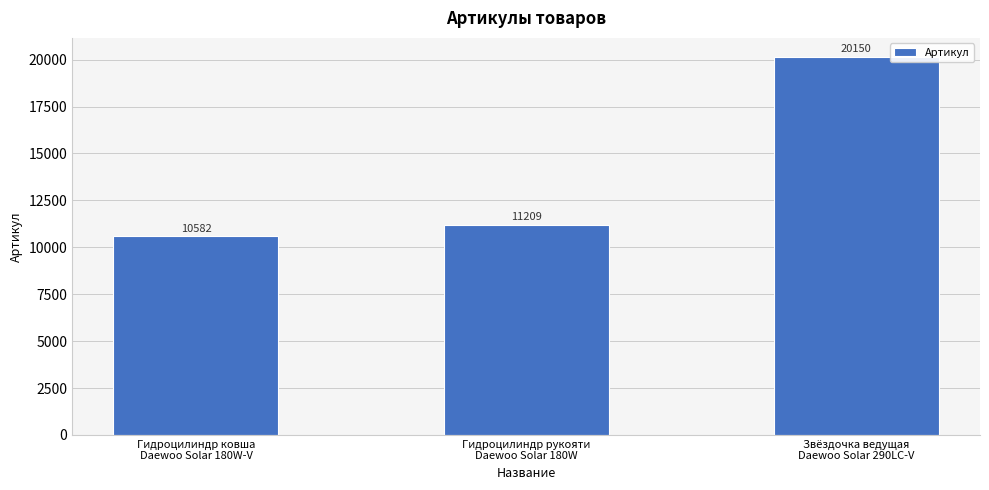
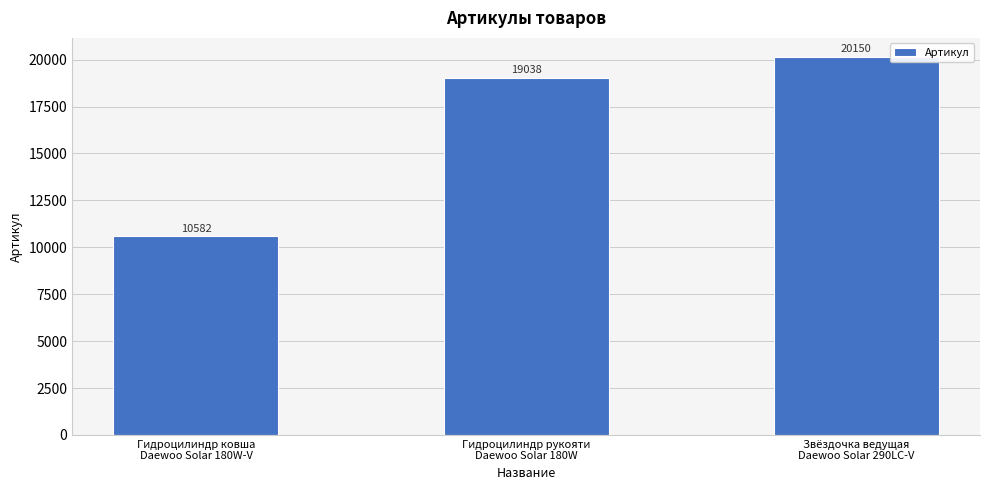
  {
    "Гидроцилиндр ковша Daewoo Solar 180W-V": 10582,
-   "Гидроцилиндр рукояти Daewoo Solar 180W": 11209,
+   "Гидроцилиндр рукояти Daewoo Solar 180W": 19038,
    "Звёздочка ведущая Daewoo Solar 290LC-V": 20150
  }
